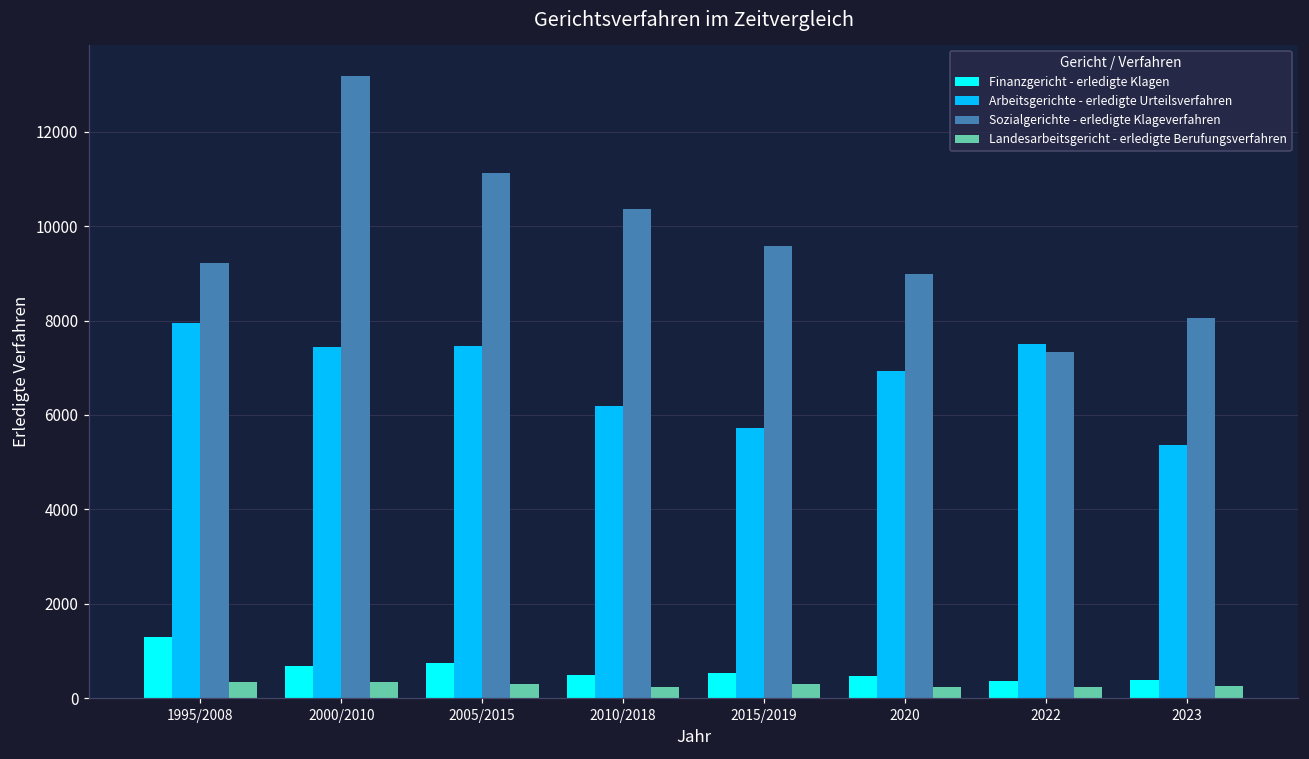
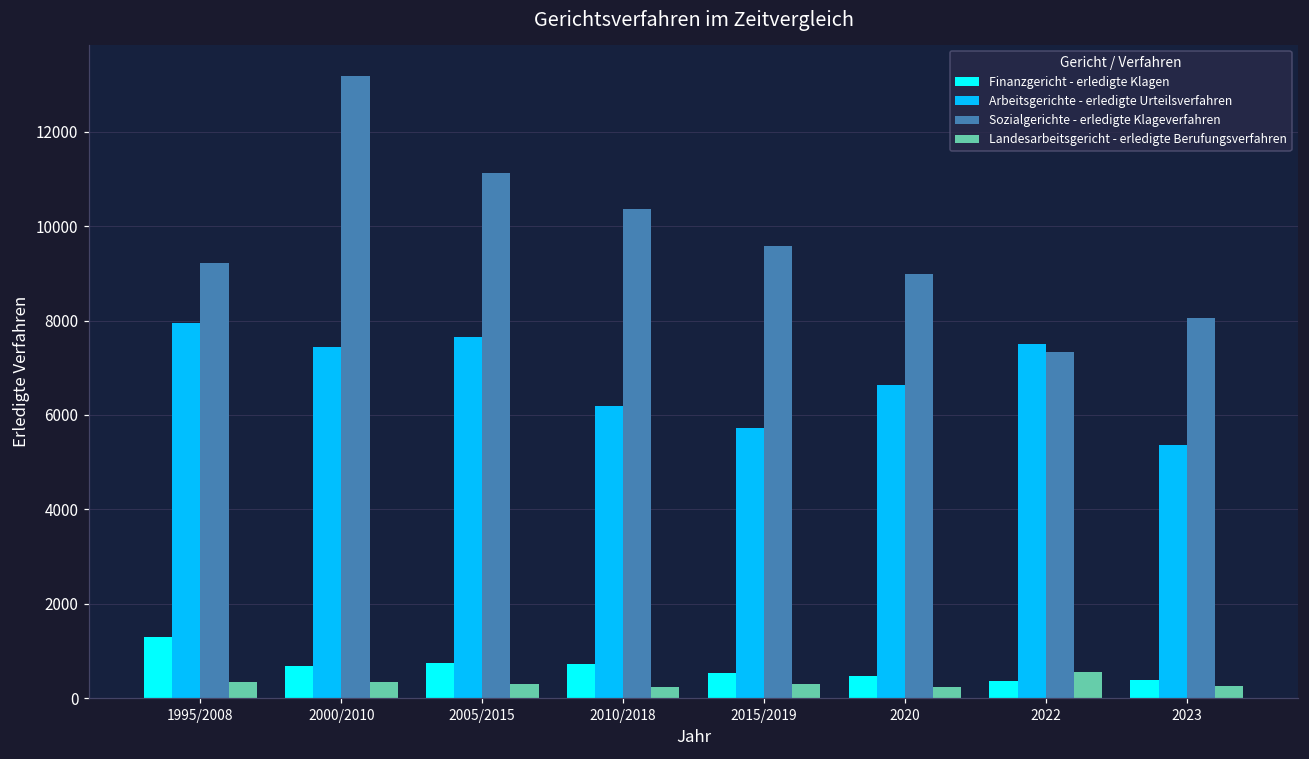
  {
    "Finanzgericht - erledigte Klagen": {
      "1995/2008": 1300,
      "2000/2010": 700,
      "2005/2015": 800,
-     "2010/2018": 500,
+     "2010/2018": 700,
      "2015/2019": 500,
      "2020": 500,
      "2022": 400,
      "2023": 400
    },
    "Arbeitsgerichte - erledigte Urteilsverfahren": {
      "1995/2008": 7900,
      "2000/2010": 7400,
-     "2005/2015": 7500,
+     "2005/2015": 7600,
      "2010/2018": 6200,
      "2015/2019": 5700,
-     "2020": 6900,
+     "2020": 6600,
      "2022": 7500,
      "2023": 5400
    },
    "Sozialgerichte - erledigte Klageverfahren": {
      "1995/2008": 9200,
      "2000/2010": 13200,
      "2005/2015": 11100,
      "2010/2018": 10400,
      "2015/2019": 9600,
      "2020": 9000,
      "2022": 7300,
      "2023": 8100
    },
    "Landesarbeitsgericht - erledigte Berufungsverfahren": {
      "1995/2008": 300,
      "2000/2010": 300,
      "2005/2015": 300,
      "2010/2018": 200,
      "2015/2019": 300,
      "2020": 200,
-     "2022": 200,
+     "2022": 600,
      "2023": 300
    }
  }
